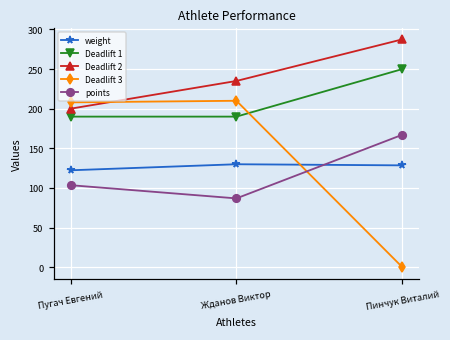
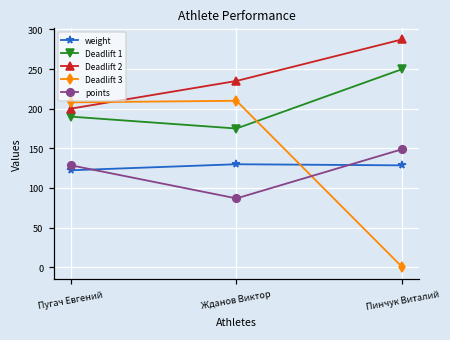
  {
    "weight": {
      "Пугач Евгений": 120,
      "Жданов Виктор": 130,
      "Пинчук Виталий": 130
    },
    "Deadlift 1": {
      "Пугач Евгений": 190,
-     "Жданов Виктор": 190,
+     "Жданов Виктор": 180,
      "Пинчук Виталий": 250
    },
    "Deadlift 2": {
      "Пугач Евгений": 200,
      "Жданов Виктор": 240,
      "Пинчук Виталий": 290
    },
    "Deadlift 3": {
      "Пугач Евгений": 210,
      "Жданов Виктор": 210,
      "Пинчук Виталий": 0
    },
    "points": {
-     "Пугач Евгений": 100,
+     "Пугач Евгений": 130,
      "Жданов Виктор": 90,
-     "Пинчук Виталий": 170
+     "Пинчук Виталий": 150
    }
  }
